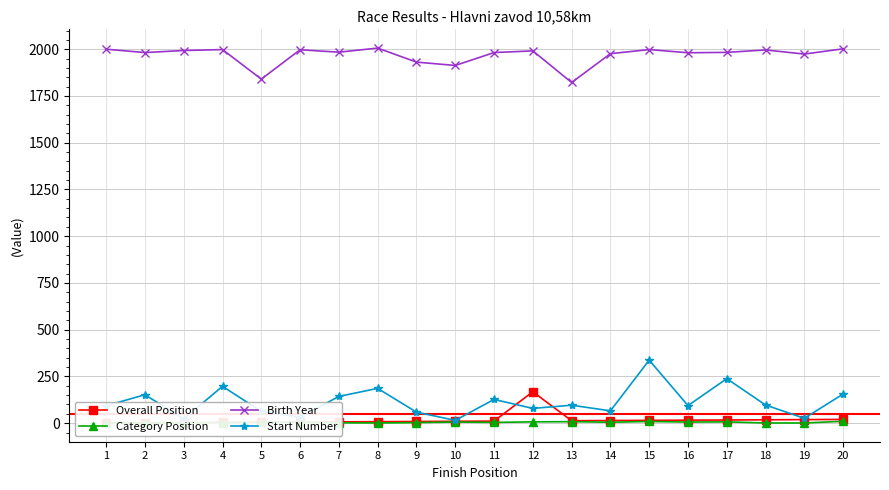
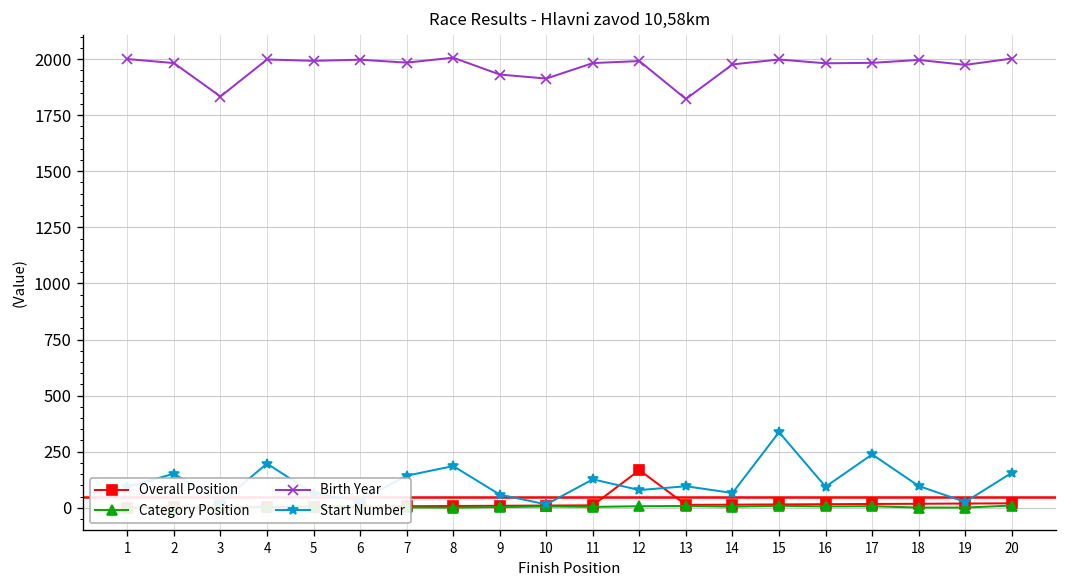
  {
    "Overall Position": {
      "12": 170,
      "18": 20
    },
    "Category Position": {
      "12": 10,
      "18": 0,
      "19": 0
    },
    "Birth Year": {
      "1": 2000,
      "2": 1980,
-     "3": 1990,
+     "3": 1830,
      "4": 2000,
-     "5": 1840,
+     "5": 1990,
      "6": 2000,
      "7": 1980,
      "8": 2010,
      "9": 1930,
      "10": 1910,
      "11": 1980,
      "12": 1990,
      "13": 1820,
      "14": 1980,
      "15": 2000,
      "16": 1980,
      "17": 1980,
      "18": 2000,
      "19": 1970,
      "20": 2000
    },
    "Start Number": {
      "2": 150,
      "4": 200,
      "7": 140,
      "8": 190,
      "9": 60,
      "11": 130,
      "12": 80,
      "13": 100,
      "14": 70,
      "15": 340,
      "16": 90,
      "17": 240,
      "18": 100,
      "20": 160
    }
  }
